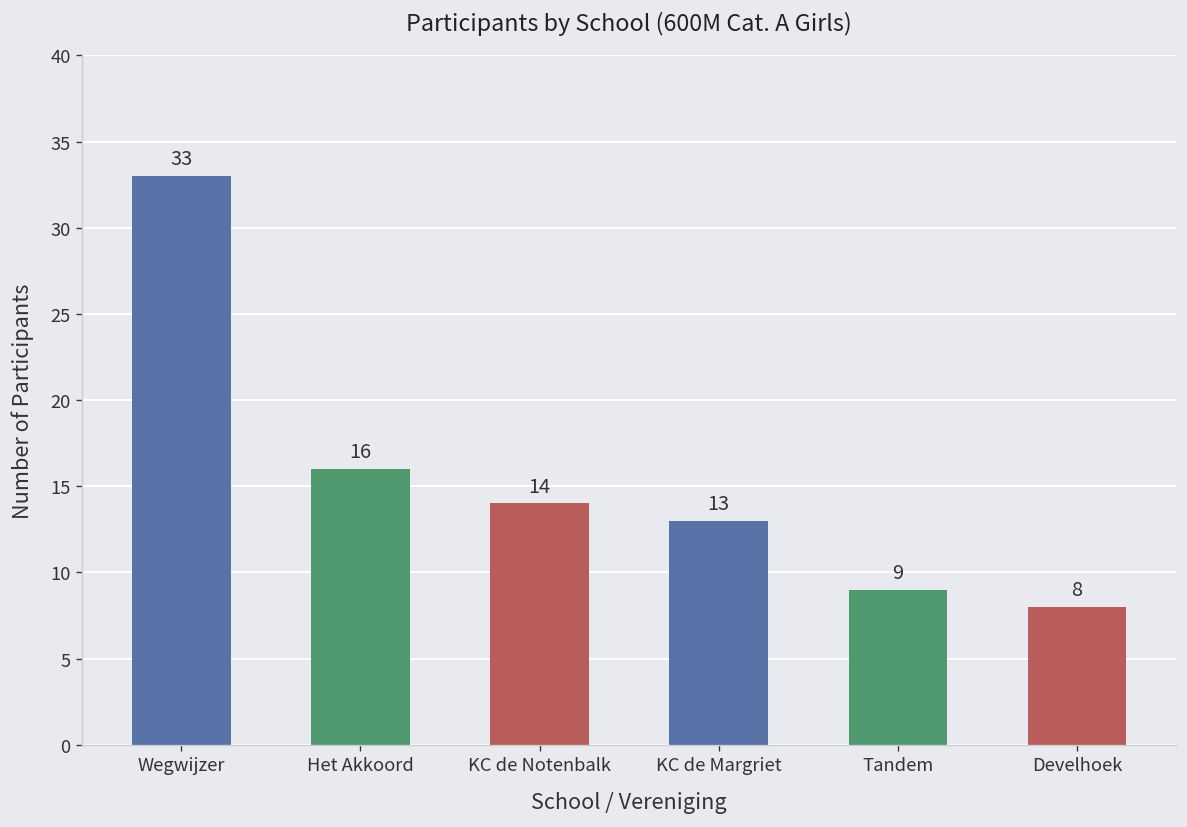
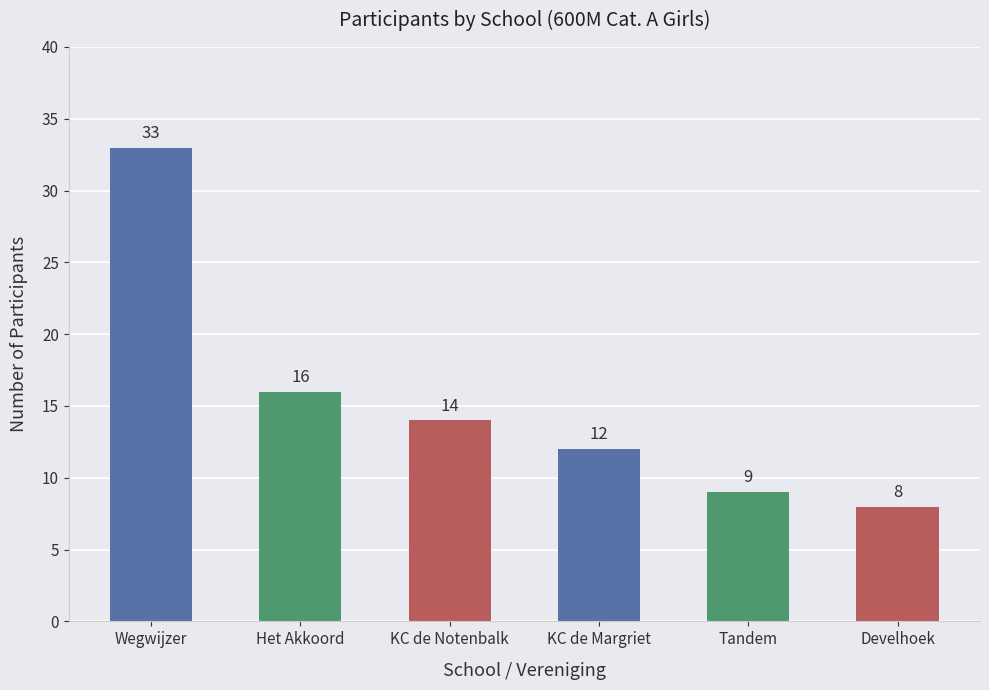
  {
    "Wegwijzer": 33,
    "Het Akkoord": 16,
    "KC de Notenbalk": 14,
-   "KC de Margriet": 13,
+   "KC de Margriet": 12,
    "Tandem": 9,
    "Develhoek": 8
  }
